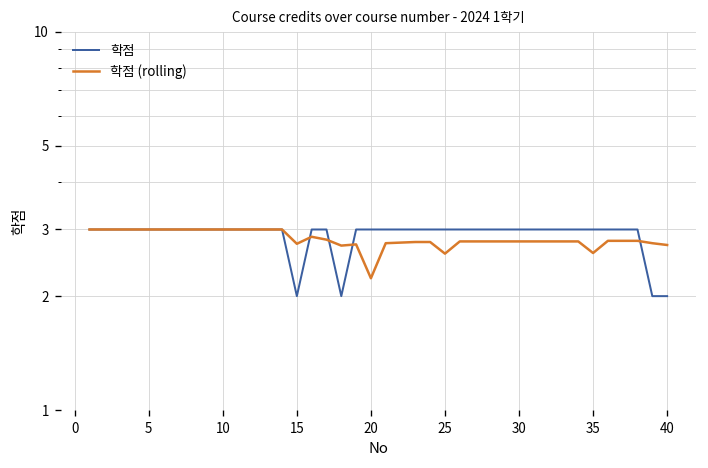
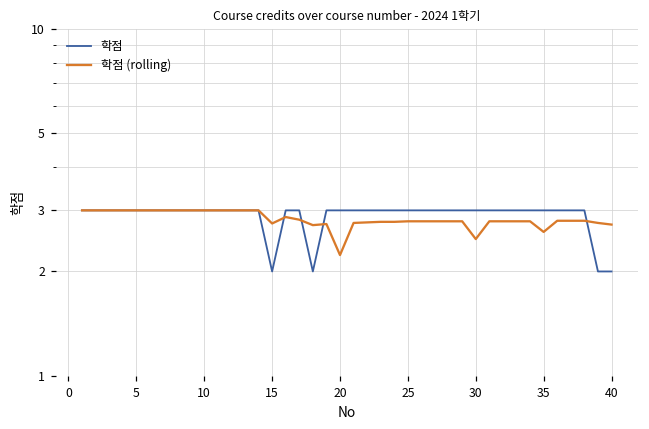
  {
    "학점": {
      "15": 2.0,
      "20": 3.0,
      "25": 3.0,
      "30": 3.0,
      "35": 3.0,
      "40": 2.0
    },
    "학점 (rolling)": {
      "15": 2.8,
      "20": 2.2,
-     "25": 2.6,
-     "30": 2.8,
+     "25": 2.8,
+     "30": 2.5,
      "35": 2.6,
      "40": 2.7
    }
  }
